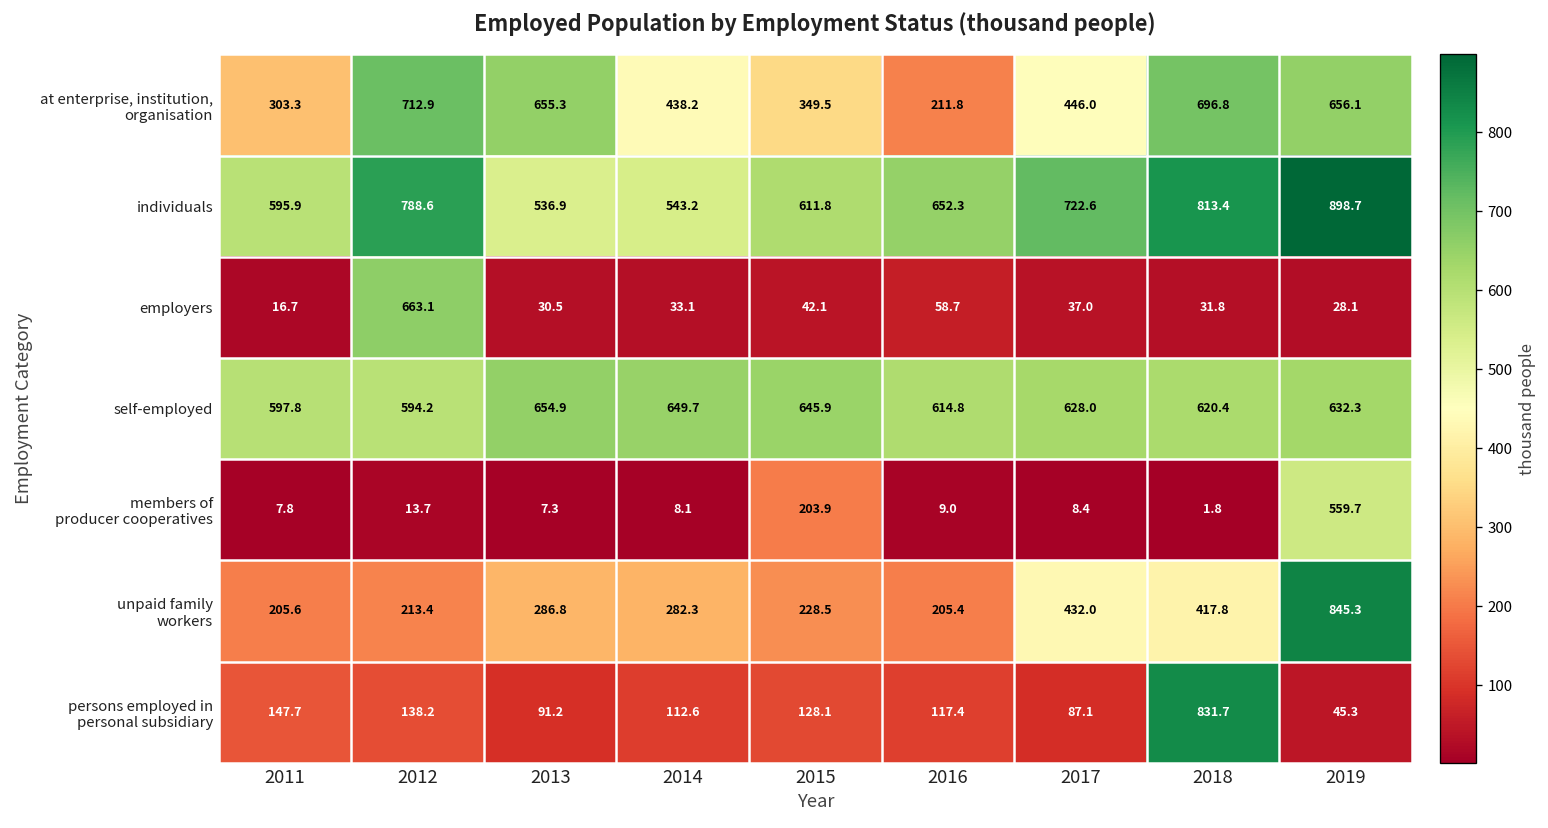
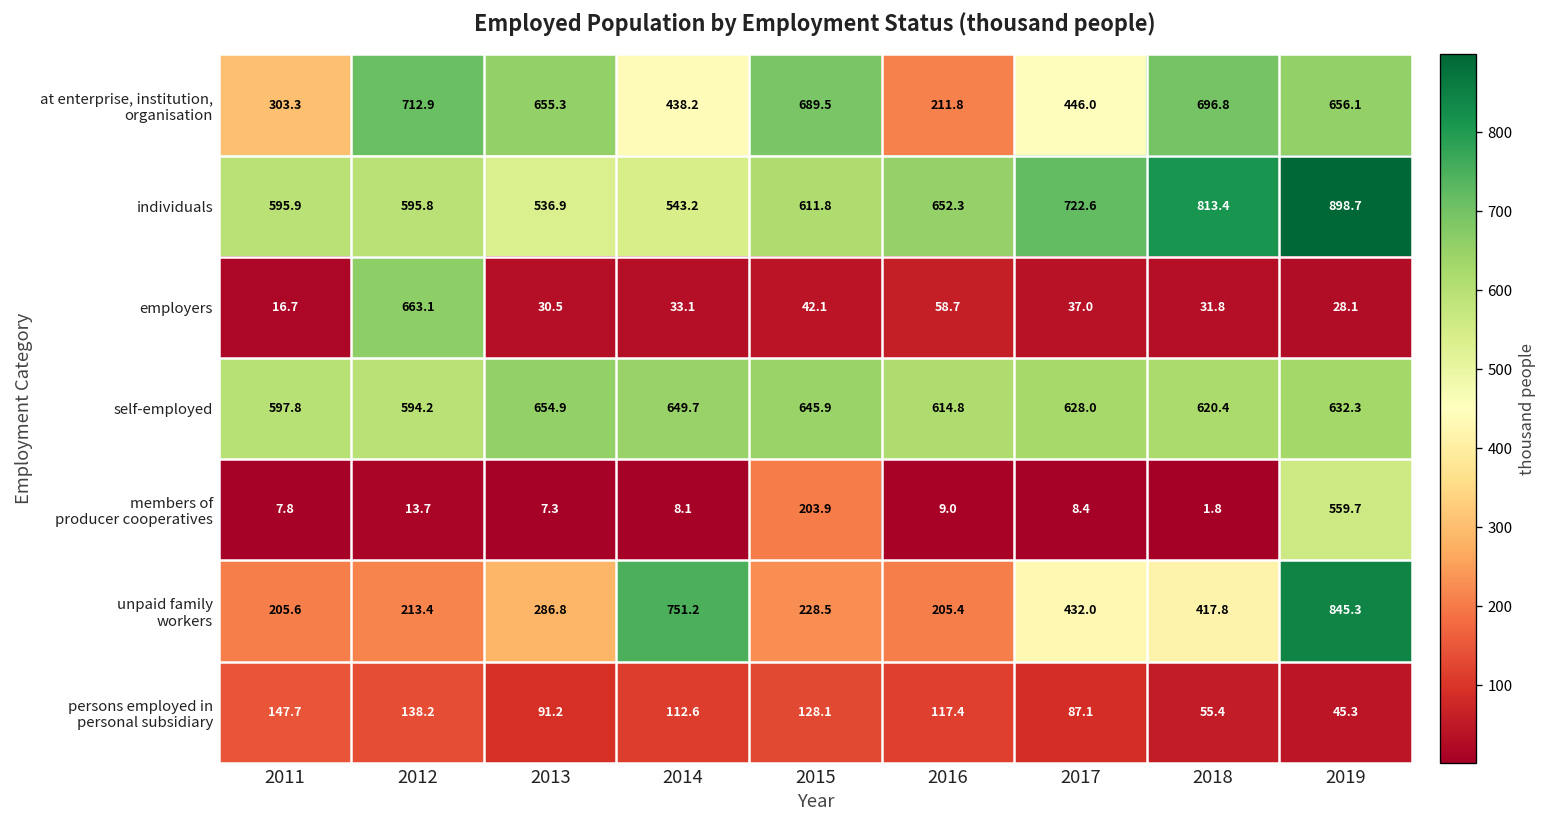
  {
    "at enterprise, institution, organisation": {
      "2011": 303.3,
      "2012": 712.9,
      "2013": 655.3,
      "2014": 438.2,
-     "2015": 349.5,
+     "2015": 689.5,
      "2016": 211.8,
      "2017": 446.0,
      "2018": 696.8,
      "2019": 656.1
    },
    "individuals": {
      "2011": 595.9,
-     "2012": 788.6,
+     "2012": 595.8,
      "2013": 536.9,
      "2014": 543.2,
      "2015": 611.8,
      "2016": 652.3,
      "2017": 722.6,
      "2018": 813.4,
      "2019": 898.7
    },
    "employers": {
      "2011": 16.7,
      "2012": 663.1,
      "2013": 30.5,
      "2014": 33.1,
      "2015": 42.1,
      "2016": 58.7,
      "2017": 37.0,
      "2018": 31.8,
      "2019": 28.1
    },
    "self-employed": {
      "2011": 597.8,
      "2012": 594.2,
      "2013": 654.9,
      "2014": 649.7,
      "2015": 645.9,
      "2016": 614.8,
      "2017": 628.0,
      "2018": 620.4,
      "2019": 632.3
    },
    "members of producer cooperatives": {
      "2011": 7.8,
      "2012": 13.7,
      "2013": 7.3,
      "2014": 8.1,
      "2015": 203.9,
      "2016": 9.0,
      "2017": 8.4,
      "2018": 1.8,
      "2019": 559.7
    },
    "unpaid family workers": {
      "2011": 205.6,
      "2012": 213.4,
      "2013": 286.8,
-     "2014": 282.3,
+     "2014": 751.2,
      "2015": 228.5,
      "2016": 205.4,
      "2017": 432.0,
      "2018": 417.8,
      "2019": 845.3
    },
    "persons employed in personal subsidiary": {
      "2011": 147.7,
      "2012": 138.2,
      "2013": 91.2,
      "2014": 112.6,
      "2015": 128.1,
      "2016": 117.4,
      "2017": 87.1,
-     "2018": 831.7,
+     "2018": 55.4,
      "2019": 45.3
    }
  }
